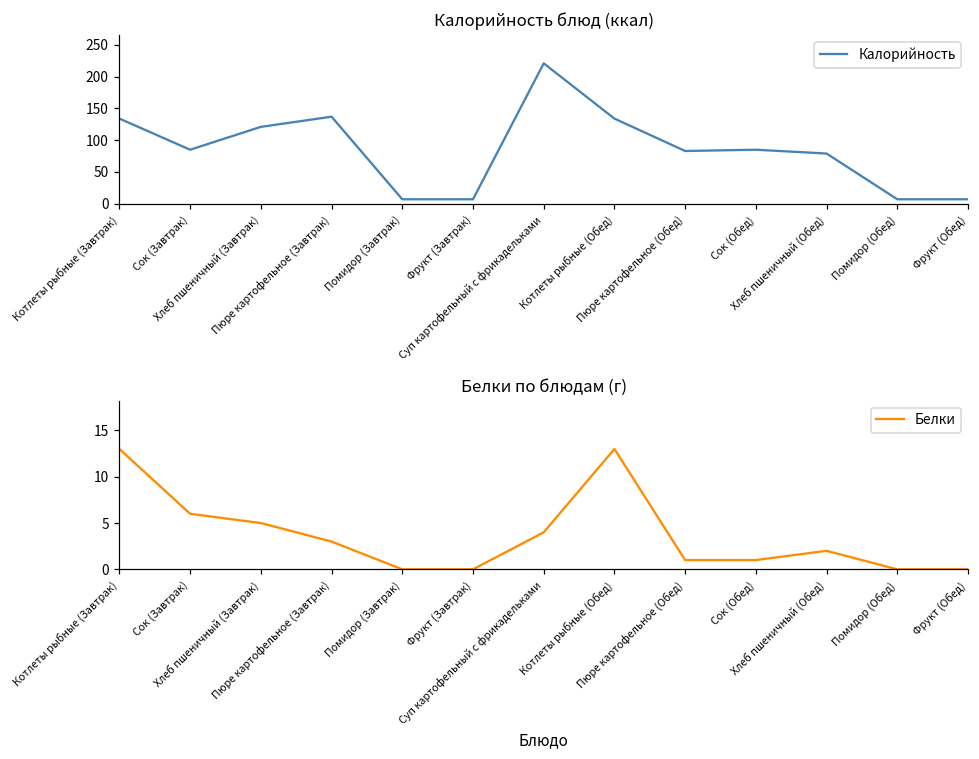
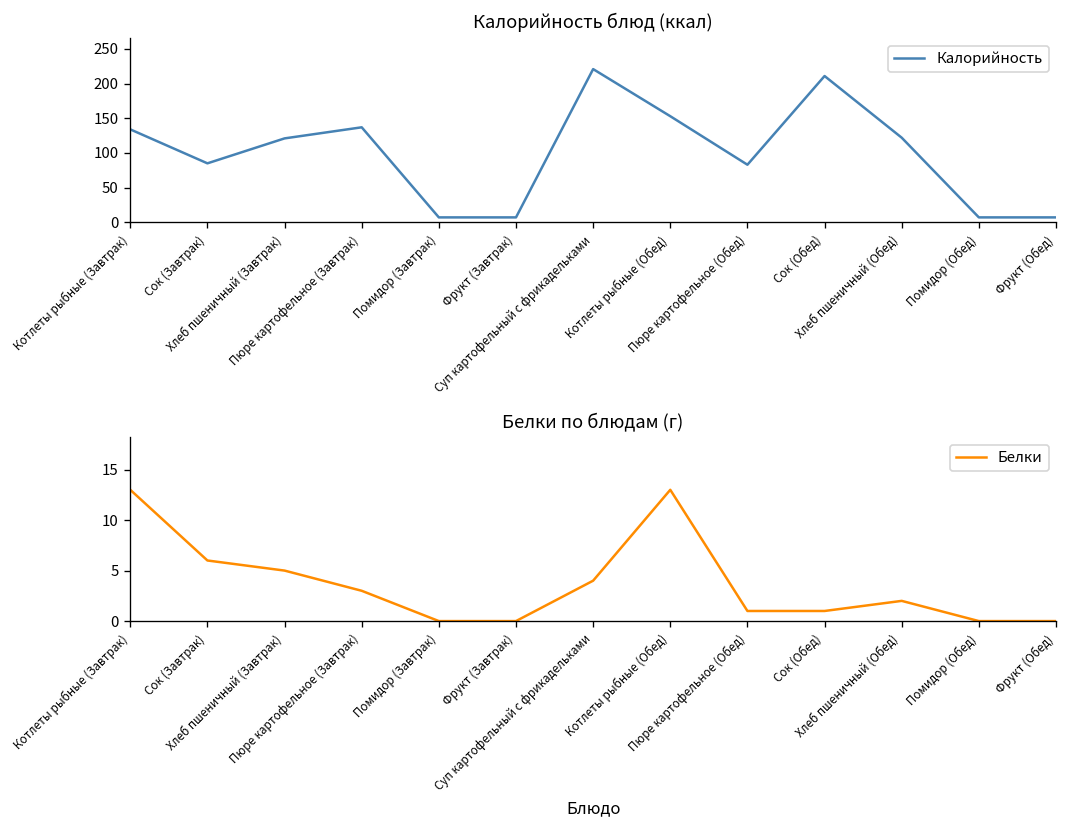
  {
    "Калорийность блюд (ккал)": {
      "Котлеты рыбные (Завтрак)": 130,
      "Сок (Завтрак)": 90,
      "Хлеб пшеничный (Завтрак)": 120,
      "Пюре картофельное (Завтрак)": 140,
      "Помидор (Завтрак)": 10,
      "Фрукт (Завтрак)": 10,
      "Суп картофельный с фрикадельками": 220,
-     "Котлеты рыбные (Обед)": 130,
+     "Котлеты рыбные (Обед)": 150,
      "Пюре картофельное (Обед)": 80,
-     "Сок (Обед)": 90,
-     "Хлеб пшеничный (Обед)": 80,
+     "Сок (Обед)": 210,
+     "Хлеб пшеничный (Обед)": 120,
      "Помидор (Обед)": 10,
      "Фрукт (Обед)": 10
    },
    "Белки по блюдам (г)": {
      "Котлеты рыбные (Завтрак)": 13,
      "Сок (Завтрак)": 6,
      "Хлеб пшеничный (Завтрак)": 5,
      "Пюре картофельное (Завтрак)": 3,
      "Помидор (Завтрак)": 0,
      "Фрукт (Завтрак)": 0,
      "Суп картофельный с фрикадельками": 4,
      "Котлеты рыбные (Обед)": 13,
      "Пюре картофельное (Обед)": 1,
      "Сок (Обед)": 1,
      "Хлеб пшеничный (Обед)": 2,
      "Помидор (Обед)": 0,
      "Фрукт (Обед)": 0
    }
  }
